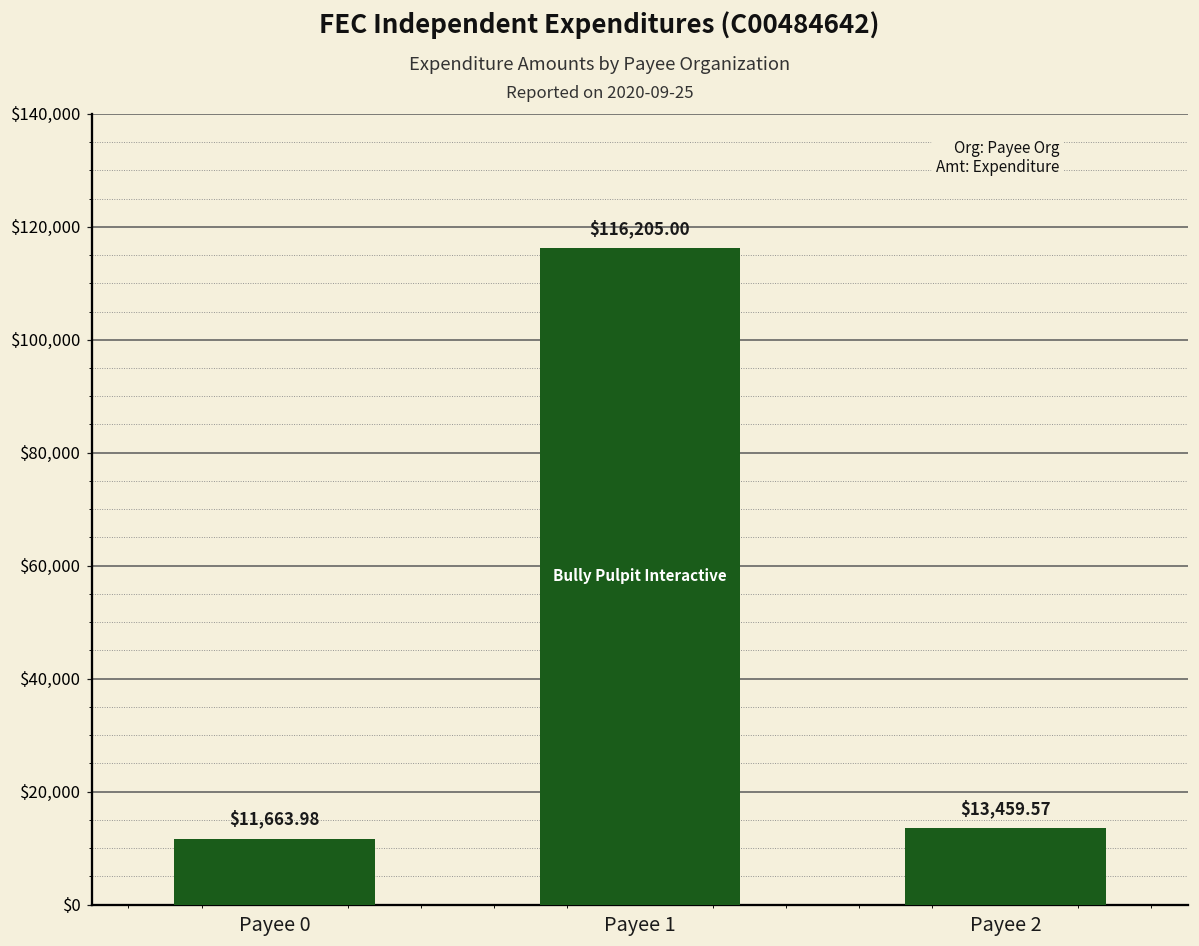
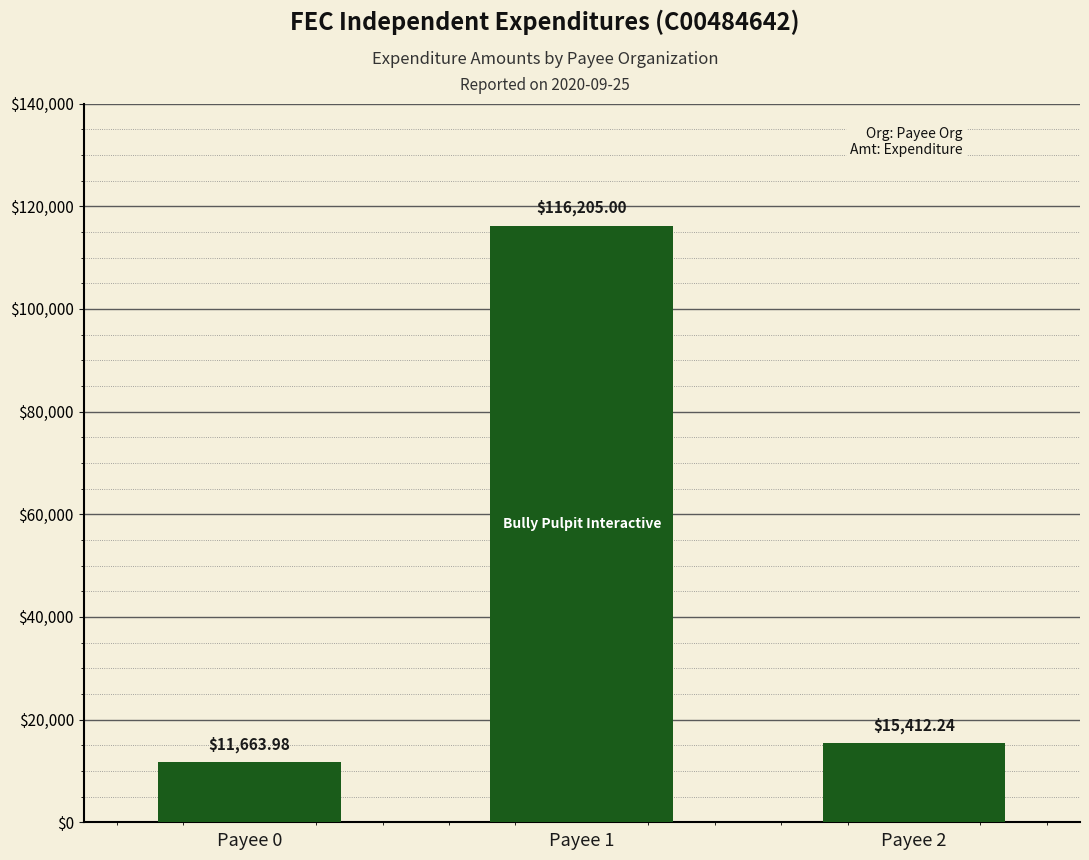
  {
    "Payee 0": "$11,663.98",
    "Payee 1": "$116,205.00",
-   "Payee 2": "$13,459.57"
+   "Payee 2": "$15,412.24"
  }
